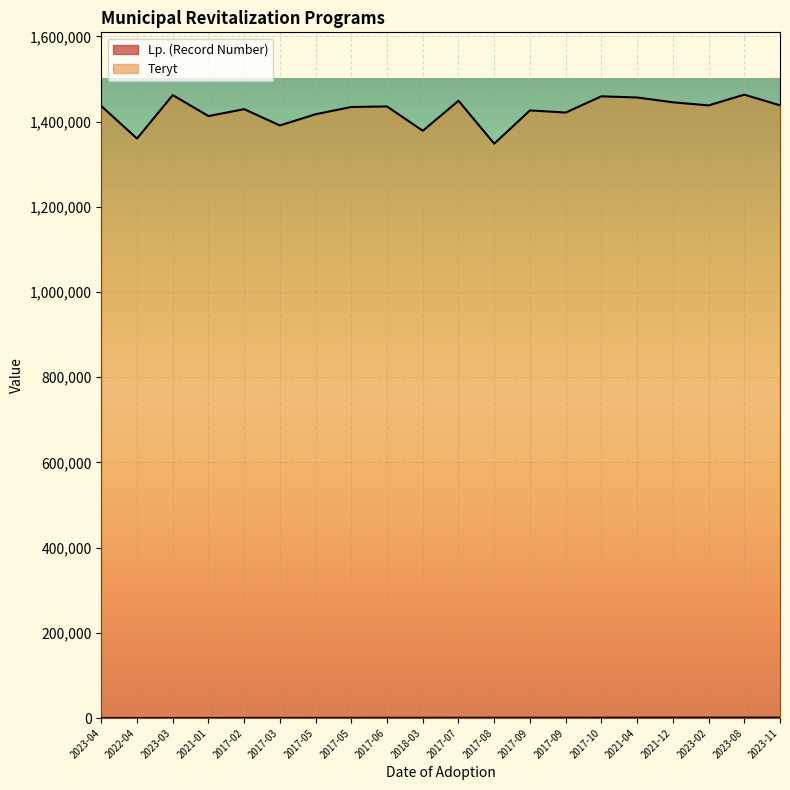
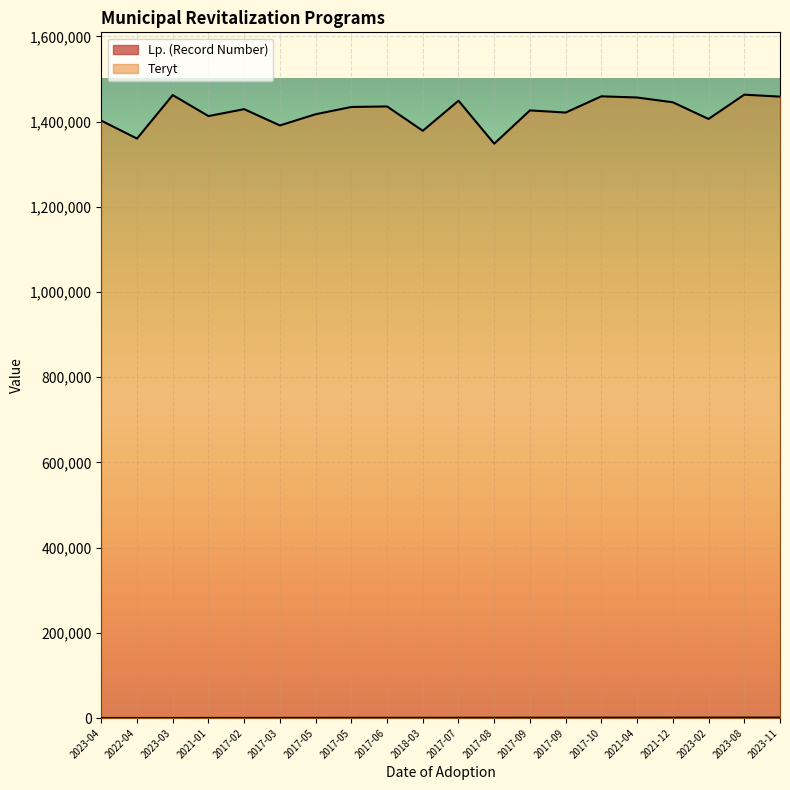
  {
    "Lp. (Record Number)": {
      "2023-04": "0",
      "2022-04": "0",
      "2023-03": "0",
      "2021-01": "0",
      "2017-02": "0",
      "2017-03": "0",
      "2017-06": "0",
      "2018-03": "0",
      "2017-07": "0",
      "2017-08": "0",
      "2017-10": "0",
      "2021-04": "0",
      "2021-12": "0",
      "2023-02": "0",
      "2023-08": "0",
      "2023-11": "0"
    },
    "Teryt": {
-     "2023-04": "1,440,000",
+     "2023-04": "1,400,000",
      "2022-04": "1,360,000",
      "2023-03": "1,460,000",
      "2021-01": "1,410,000",
      "2017-02": "1,430,000",
      "2017-03": "1,390,000",
      "2017-06": "1,440,000",
      "2018-03": "1,380,000",
      "2017-07": "1,450,000",
      "2017-08": "1,350,000",
      "2017-10": "1,460,000",
      "2021-04": "1,460,000",
      "2021-12": "1,450,000",
-     "2023-02": "1,440,000",
+     "2023-02": "1,410,000",
      "2023-08": "1,460,000",
-     "2023-11": "1,440,000"
+     "2023-11": "1,460,000"
    }
  }
